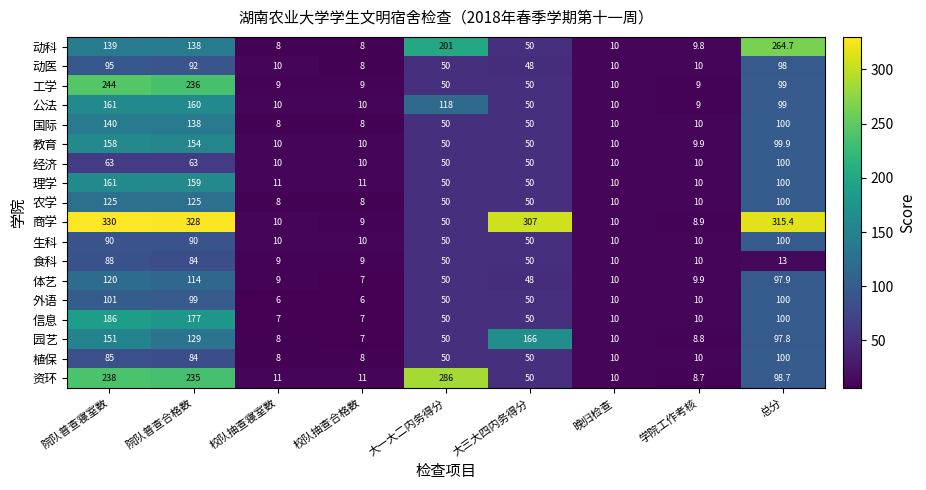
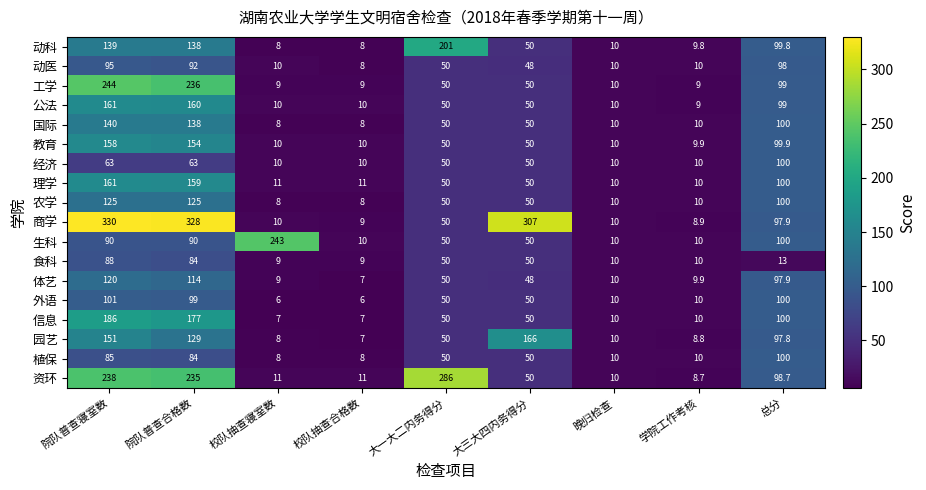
  {
    "动科": {
      "院队普查寝室数": 139,
      "院队普查合格数": 138,
      "校队抽查寝室数": 8,
      "校队抽查合格数": 8,
      "大一大二内务得分": 201,
      "大三大四内务得分": 50,
      "晚归检查": 10,
      "学院工作考核": 9.8,
-     "总分": 264.7
+     "总分": 99.8
    },
    "动医": {
      "院队普查寝室数": 95,
      "院队普查合格数": 92,
      "校队抽查寝室数": 10,
      "校队抽查合格数": 8,
      "大一大二内务得分": 50,
      "大三大四内务得分": 48,
      "晚归检查": 10,
      "学院工作考核": 10,
      "总分": 98
    },
    "工学": {
      "院队普查寝室数": 244,
      "院队普查合格数": 236,
      "校队抽查寝室数": 9,
      "校队抽查合格数": 9,
      "大一大二内务得分": 50,
      "大三大四内务得分": 50,
      "晚归检查": 10,
      "学院工作考核": 9,
      "总分": 99
    },
    "公法": {
      "院队普查寝室数": 161,
      "院队普查合格数": 160,
      "校队抽查寝室数": 10,
      "校队抽查合格数": 10,
-     "大一大二内务得分": 118,
+     "大一大二内务得分": 50,
      "大三大四内务得分": 50,
      "晚归检查": 10,
      "学院工作考核": 9,
      "总分": 99
    },
    "国际": {
      "院队普查寝室数": 140,
      "院队普查合格数": 138,
      "校队抽查寝室数": 8,
      "校队抽查合格数": 8,
      "大一大二内务得分": 50,
      "大三大四内务得分": 50,
      "晚归检查": 10,
      "学院工作考核": 10,
      "总分": 100
    },
    "教育": {
      "院队普查寝室数": 158,
      "院队普查合格数": 154,
      "校队抽查寝室数": 10,
      "校队抽查合格数": 10,
      "大一大二内务得分": 50,
      "大三大四内务得分": 50,
      "晚归检查": 10,
      "学院工作考核": 9.9,
      "总分": 99.9
    },
    "经济": {
      "院队普查寝室数": 63,
      "院队普查合格数": 63,
      "校队抽查寝室数": 10,
      "校队抽查合格数": 10,
      "大一大二内务得分": 50,
      "大三大四内务得分": 50,
      "晚归检查": 10,
      "学院工作考核": 10,
      "总分": 100
    },
    "理学": {
      "院队普查寝室数": 161,
      "院队普查合格数": 159,
      "校队抽查寝室数": 11,
      "校队抽查合格数": 11,
      "大一大二内务得分": 50,
      "大三大四内务得分": 50,
      "晚归检查": 10,
      "学院工作考核": 10,
      "总分": 100
    },
    "农学": {
      "院队普查寝室数": 125,
      "院队普查合格数": 125,
      "校队抽查寝室数": 8,
      "校队抽查合格数": 8,
      "大一大二内务得分": 50,
      "大三大四内务得分": 50,
      "晚归检查": 10,
      "学院工作考核": 10,
      "总分": 100
    },
    "商学": {
      "院队普查寝室数": 330,
      "院队普查合格数": 328,
      "校队抽查寝室数": 10,
      "校队抽查合格数": 9,
      "大一大二内务得分": 50,
      "大三大四内务得分": 307,
      "晚归检查": 10,
      "学院工作考核": 8.9,
-     "总分": 315.4
+     "总分": 97.9
    },
    "生科": {
      "院队普查寝室数": 90,
      "院队普查合格数": 90,
-     "校队抽查寝室数": 10,
+     "校队抽查寝室数": 243,
      "校队抽查合格数": 10,
      "大一大二内务得分": 50,
      "大三大四内务得分": 50,
      "晚归检查": 10,
      "学院工作考核": 10,
      "总分": 100
    },
    "食科": {
      "院队普查寝室数": 88,
      "院队普查合格数": 84,
      "校队抽查寝室数": 9,
      "校队抽查合格数": 9,
      "大一大二内务得分": 50,
      "大三大四内务得分": 50,
      "晚归检查": 10,
      "学院工作考核": 10,
      "总分": 13
    },
    "体艺": {
      "院队普查寝室数": 120,
      "院队普查合格数": 114,
      "校队抽查寝室数": 9,
      "校队抽查合格数": 7,
      "大一大二内务得分": 50,
      "大三大四内务得分": 48,
      "晚归检查": 10,
      "学院工作考核": 9.9,
      "总分": 97.9
    },
    "外语": {
      "院队普查寝室数": 101,
      "院队普查合格数": 99,
      "校队抽查寝室数": 6,
      "校队抽查合格数": 6,
      "大一大二内务得分": 50,
      "大三大四内务得分": 50,
      "晚归检查": 10,
      "学院工作考核": 10,
      "总分": 100
    },
    "信息": {
      "院队普查寝室数": 186,
      "院队普查合格数": 177,
      "校队抽查寝室数": 7,
      "校队抽查合格数": 7,
      "大一大二内务得分": 50,
      "大三大四内务得分": 50,
      "晚归检查": 10,
      "学院工作考核": 10,
      "总分": 100
    },
    "园艺": {
      "院队普查寝室数": 151,
      "院队普查合格数": 129,
      "校队抽查寝室数": 8,
      "校队抽查合格数": 7,
      "大一大二内务得分": 50,
      "大三大四内务得分": 166,
      "晚归检查": 10,
      "学院工作考核": 8.8,
      "总分": 97.8
    },
    "植保": {
      "院队普查寝室数": 85,
      "院队普查合格数": 84,
      "校队抽查寝室数": 8,
      "校队抽查合格数": 8,
      "大一大二内务得分": 50,
      "大三大四内务得分": 50,
      "晚归检查": 10,
      "学院工作考核": 10,
      "总分": 100
    },
    "资环": {
      "院队普查寝室数": 238,
      "院队普查合格数": 235,
      "校队抽查寝室数": 11,
      "校队抽查合格数": 11,
      "大一大二内务得分": 286,
      "大三大四内务得分": 50,
      "晚归检查": 10,
      "学院工作考核": 8.7,
      "总分": 98.7
    }
  }
